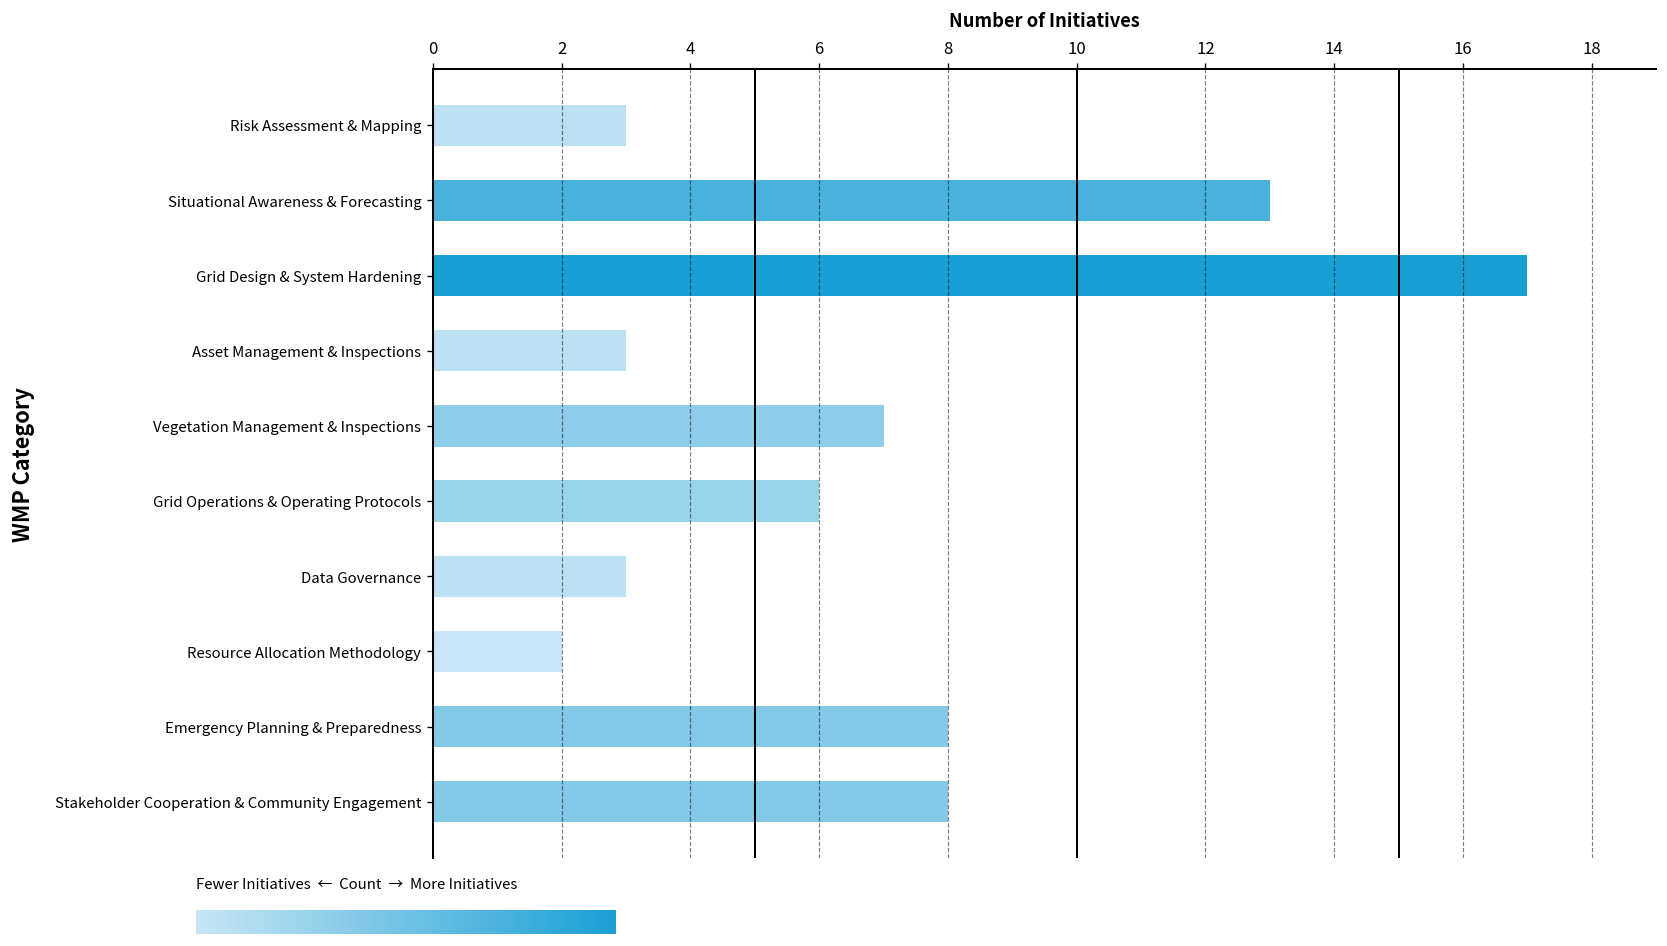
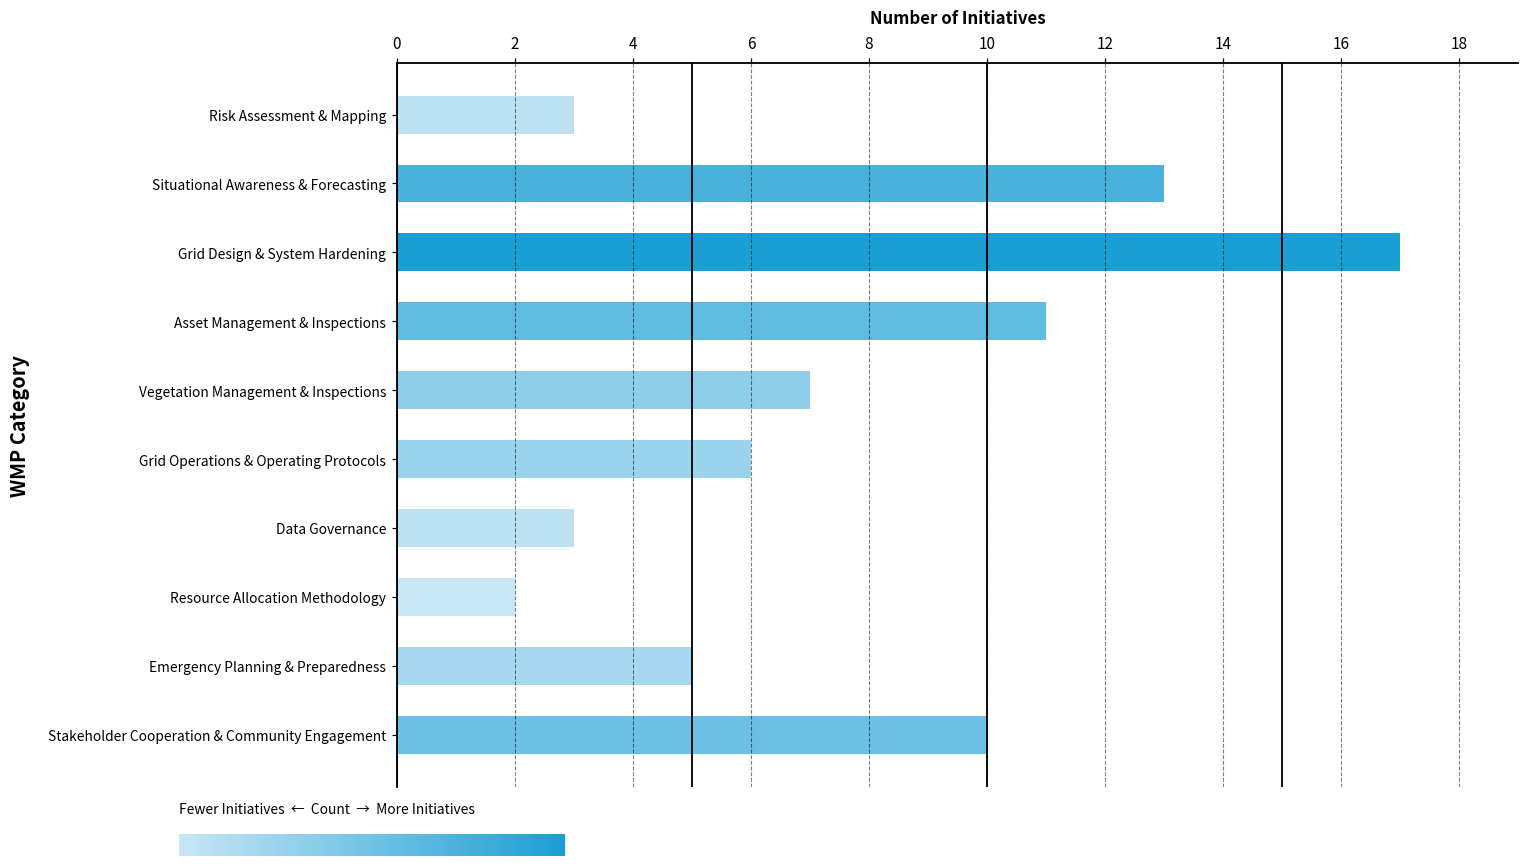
  {
    "Risk Assessment & Mapping": 3,
    "Situational Awareness & Forecasting": 13,
    "Grid Design & System Hardening": 17,
-   "Asset Management & Inspections": 3,
+   "Asset Management & Inspections": 11,
    "Vegetation Management & Inspections": 7,
    "Grid Operations & Operating Protocols": 6,
    "Data Governance": 3,
    "Resource Allocation Methodology": 2,
-   "Emergency Planning & Preparedness": 8,
-   "Stakeholder Cooperation & Community Engagement": 8
+   "Emergency Planning & Preparedness": 5,
+   "Stakeholder Cooperation & Community Engagement": 10
  }
